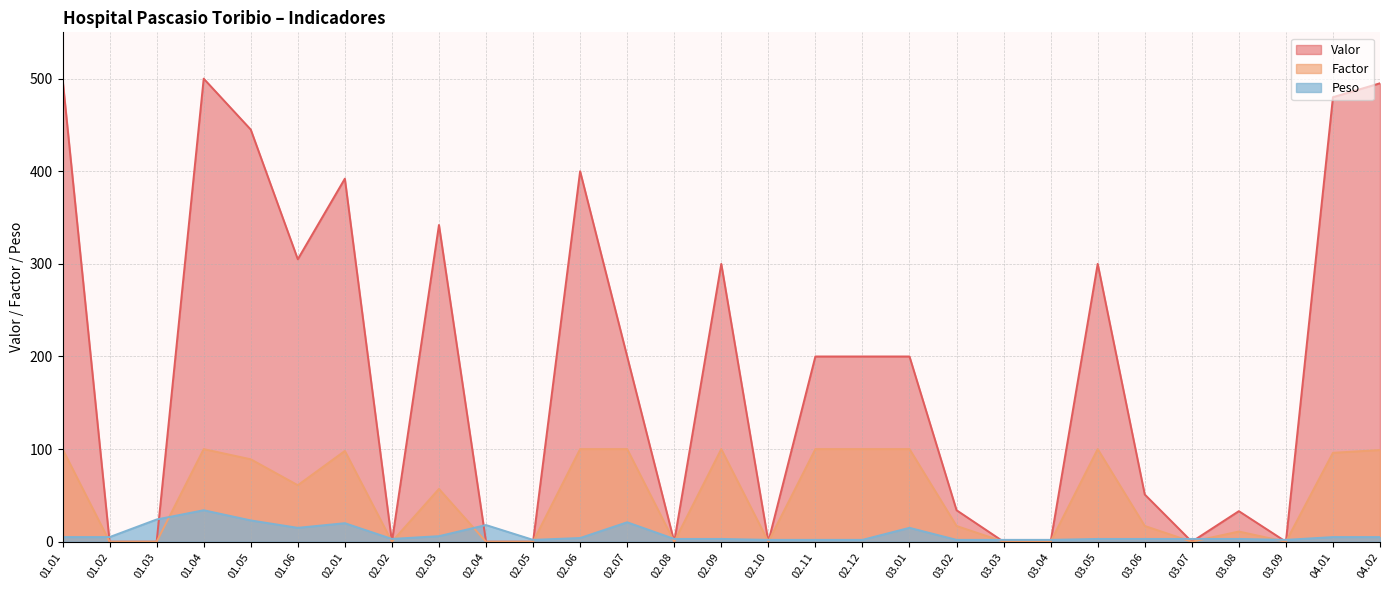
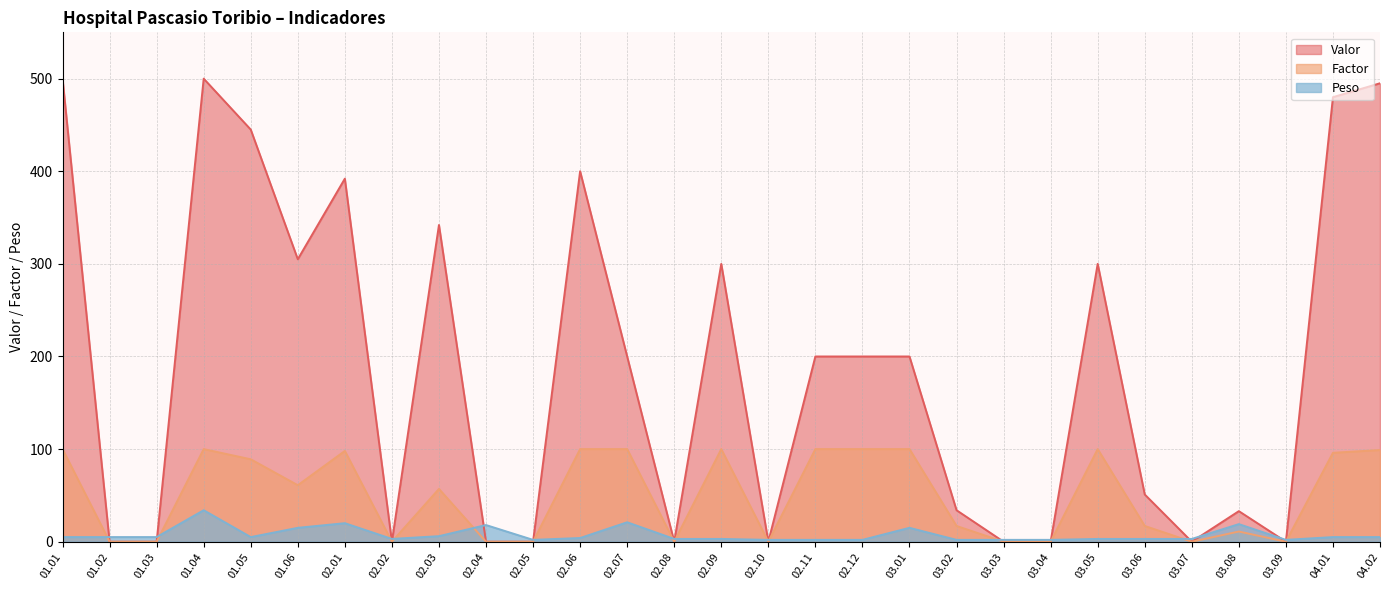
  {
    "Peso": {
      "01.01": 10,
      "01.02": 10,
-     "01.03": 20,
+     "01.03": 10,
      "01.04": 30,
-     "01.05": 20,
+     "01.05": 10,
      "01.06": 20,
      "02.01": 20,
      "02.02": 0,
      "02.03": 10,
      "02.04": 20,
      "02.06": 0,
      "02.07": 20,
      "02.08": 0,
      "02.09": 0,
      "02.11": 0,
      "02.12": 0,
      "03.01": 20,
      "03.02": 0,
      "03.05": 0,
      "03.06": 0,
      "03.07": 0,
-     "03.08": 0,
+     "03.08": 20,
      "04.01": 10,
      "04.02": 10
    }
  }
